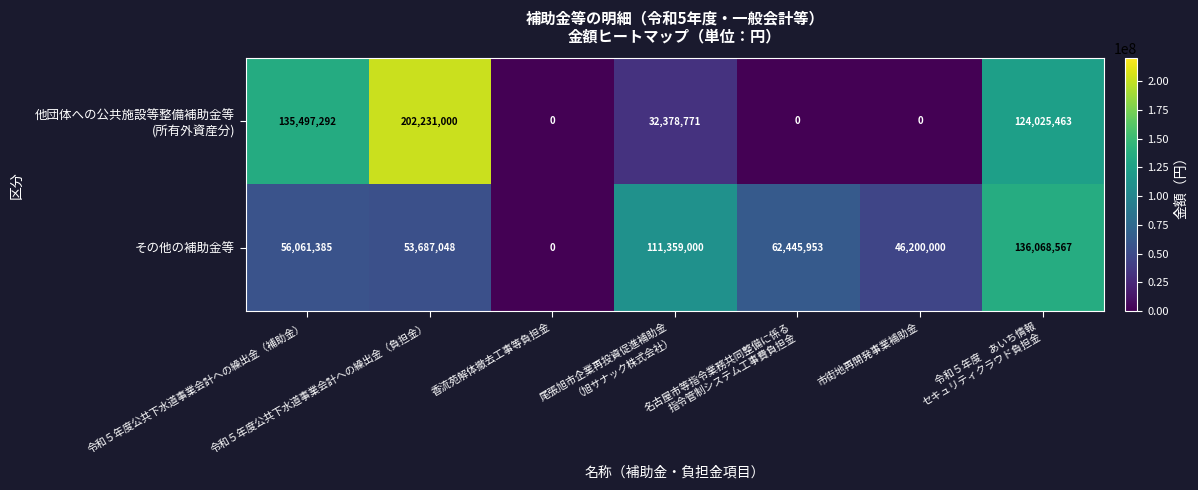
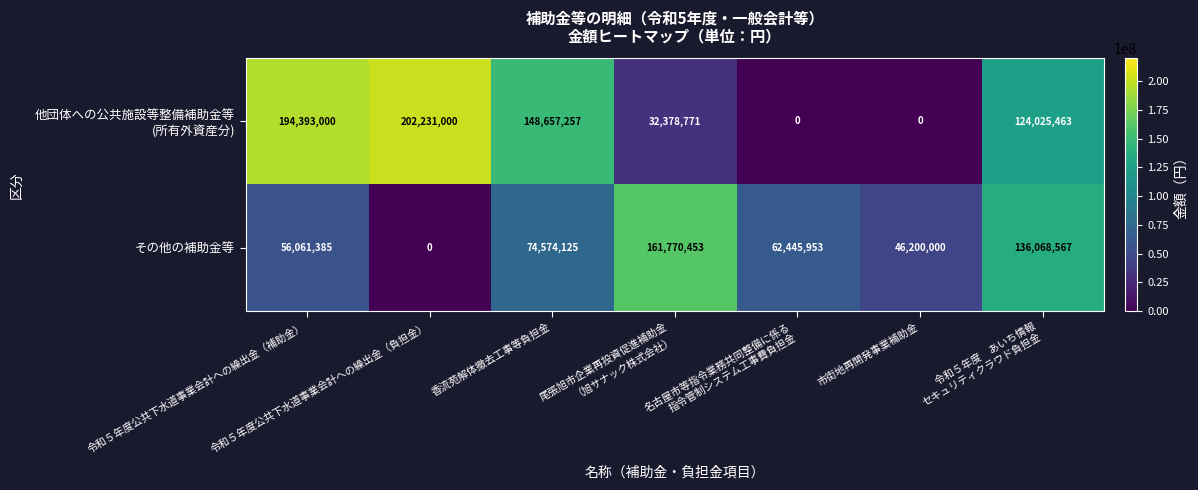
  {
    "他団体への公共施設等整備補助金等 (所有外資産分)": {
-     "令和５年度公共下水道事業会計への繰出金（補助金）": "135,497,292",
+     "令和５年度公共下水道事業会計への繰出金（補助金）": "194,393,000",
      "令和５年度公共下水道事業会計への繰出金（負担金）": "202,231,000",
-     "香流苑解体撤去工事等負担金": "0",
+     "香流苑解体撤去工事等負担金": "148,657,257",
      "尾張旭市企業再投資促進補助金 （旭サナック株式会社）": "32,378,771",
      "名古屋市等指令業務共同整備に係る 指令管制システム工事費負担金": "0",
      "市街地再開発事業補助金": "0",
      "令和５年度 あいち情報 セキュリティクラウド負担金": "124,025,463"
    },
    "その他の補助金等": {
      "令和５年度公共下水道事業会計への繰出金（補助金）": "56,061,385",
-     "令和５年度公共下水道事業会計への繰出金（負担金）": "53,687,048",
-     "香流苑解体撤去工事等負担金": "0",
-     "尾張旭市企業再投資促進補助金 （旭サナック株式会社）": "111,359,000",
+     "令和５年度公共下水道事業会計への繰出金（負担金）": "0",
+     "香流苑解体撤去工事等負担金": "74,574,125",
+     "尾張旭市企業再投資促進補助金 （旭サナック株式会社）": "161,770,453",
      "名古屋市等指令業務共同整備に係る 指令管制システム工事費負担金": "62,445,953",
      "市街地再開発事業補助金": "46,200,000",
      "令和５年度 あいち情報 セキュリティクラウド負担金": "136,068,567"
    }
  }
